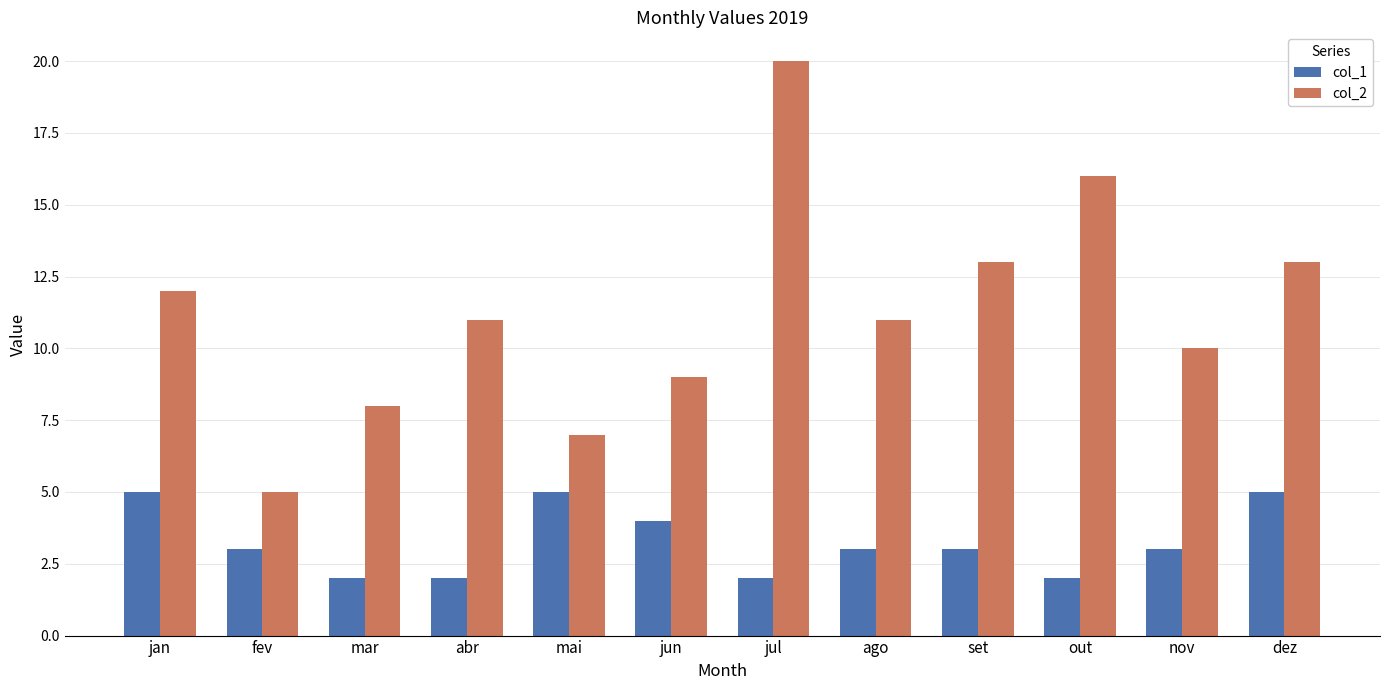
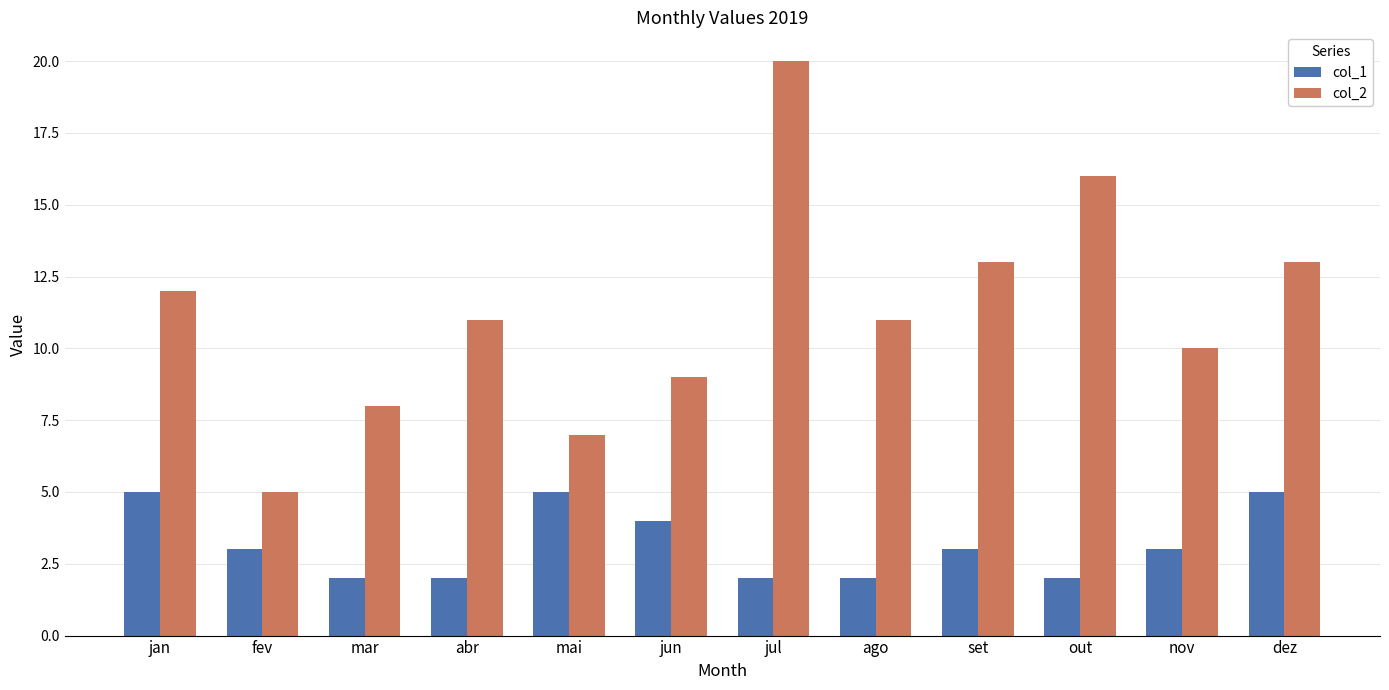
  {
    "col_1": {
      "jan": 5,
      "fev": 3,
      "mar": 2,
      "abr": 2,
      "mai": 5,
      "jun": 4,
      "jul": 2,
-     "ago": 3,
+     "ago": 2,
      "set": 3,
      "out": 2,
      "nov": 3,
      "dez": 5
    },
    "col_2": {
      "jan": 12,
      "fev": 5,
      "mar": 8,
      "abr": 11,
      "mai": 7,
      "jun": 9,
      "jul": 20,
      "ago": 11,
      "set": 13,
      "out": 16,
      "nov": 10,
      "dez": 13
    }
  }
